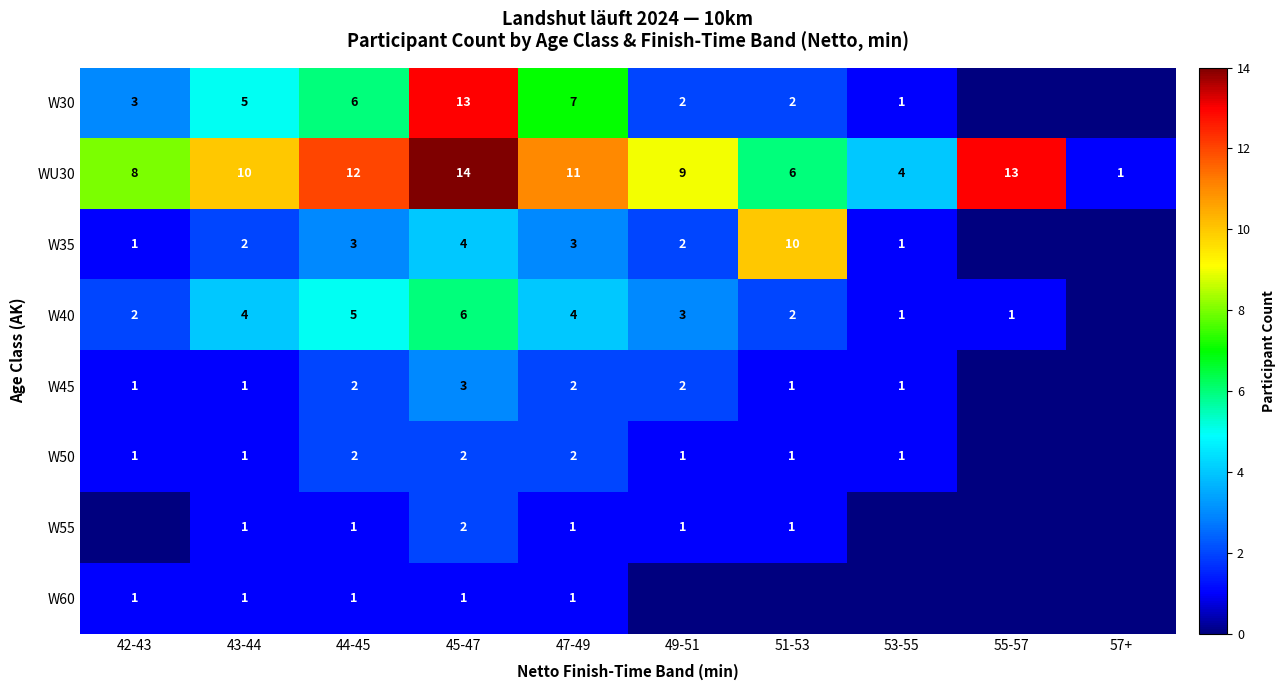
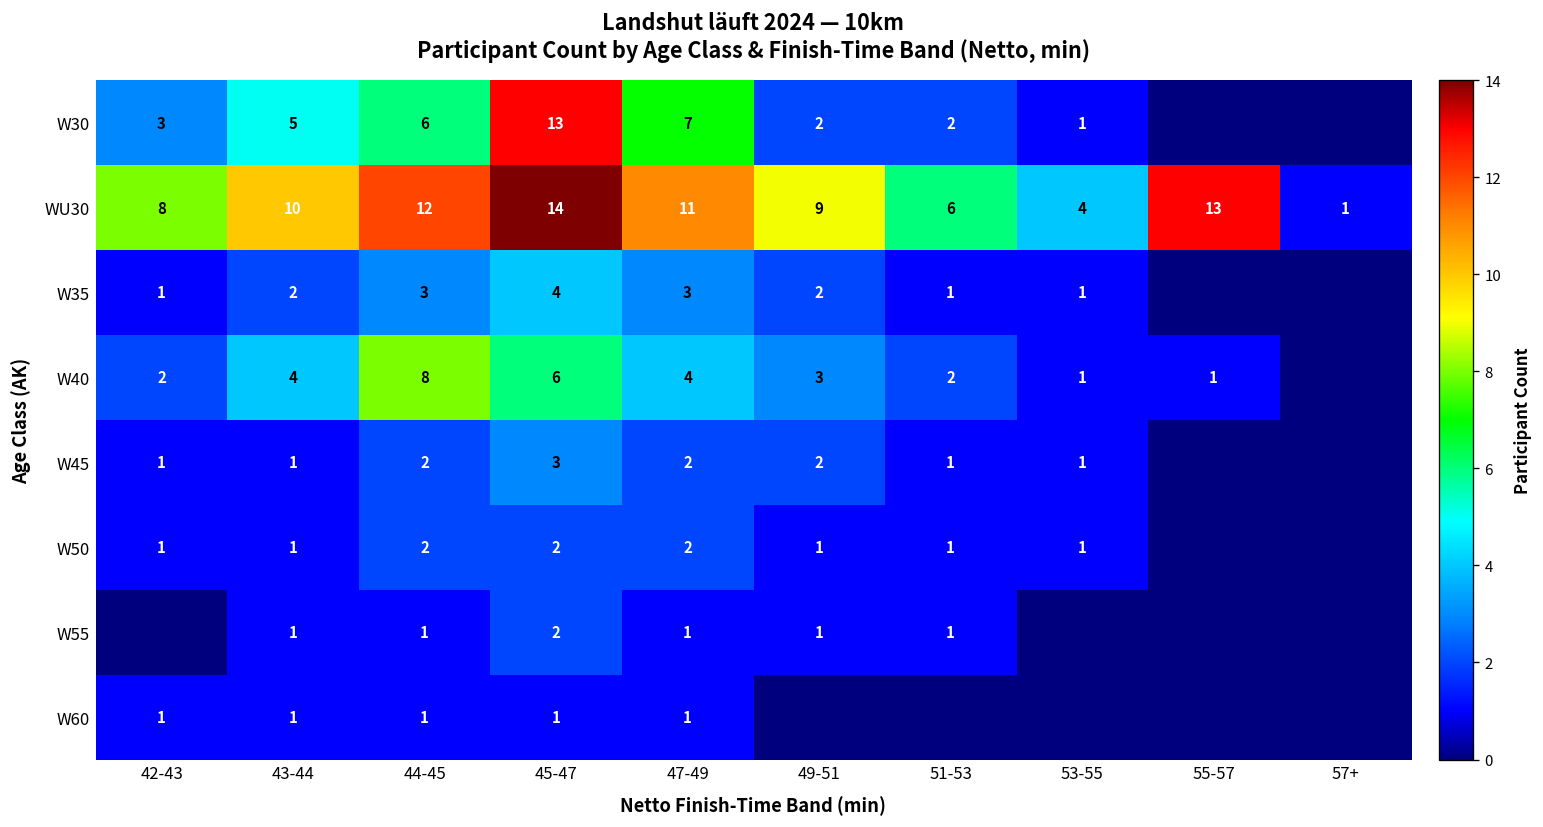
  {
    "W30": {
      "42-43": 3,
      "43-44": 5,
      "44-45": 6,
      "45-47": 13,
      "47-49": 7,
      "49-51": 2,
      "51-53": 2,
      "53-55": 1
    },
    "WU30": {
      "42-43": 8,
      "43-44": 10,
      "44-45": 12,
      "45-47": 14,
      "47-49": 11,
      "49-51": 9,
      "51-53": 6,
      "53-55": 4,
      "55-57": 13,
      "57+": 1
    },
    "W35": {
      "42-43": 1,
      "43-44": 2,
      "44-45": 3,
      "45-47": 4,
      "47-49": 3,
      "49-51": 2,
-     "51-53": 10,
+     "51-53": 1,
      "53-55": 1
    },
    "W40": {
      "42-43": 2,
      "43-44": 4,
-     "44-45": 5,
+     "44-45": 8,
      "45-47": 6,
      "47-49": 4,
      "49-51": 3,
      "51-53": 2,
      "53-55": 1,
      "55-57": 1
    },
    "W45": {
      "42-43": 1,
      "43-44": 1,
      "44-45": 2,
      "45-47": 3,
      "47-49": 2,
      "49-51": 2,
      "51-53": 1,
      "53-55": 1
    },
    "W50": {
      "42-43": 1,
      "43-44": 1,
      "44-45": 2,
      "45-47": 2,
      "47-49": 2,
      "49-51": 1,
      "51-53": 1,
      "53-55": 1
    },
    "W55": {
      "43-44": 1,
      "44-45": 1,
      "45-47": 2,
      "47-49": 1,
      "49-51": 1,
      "51-53": 1
    },
    "W60": {
      "42-43": 1,
      "43-44": 1,
      "44-45": 1,
      "45-47": 1,
      "47-49": 1
    }
  }
